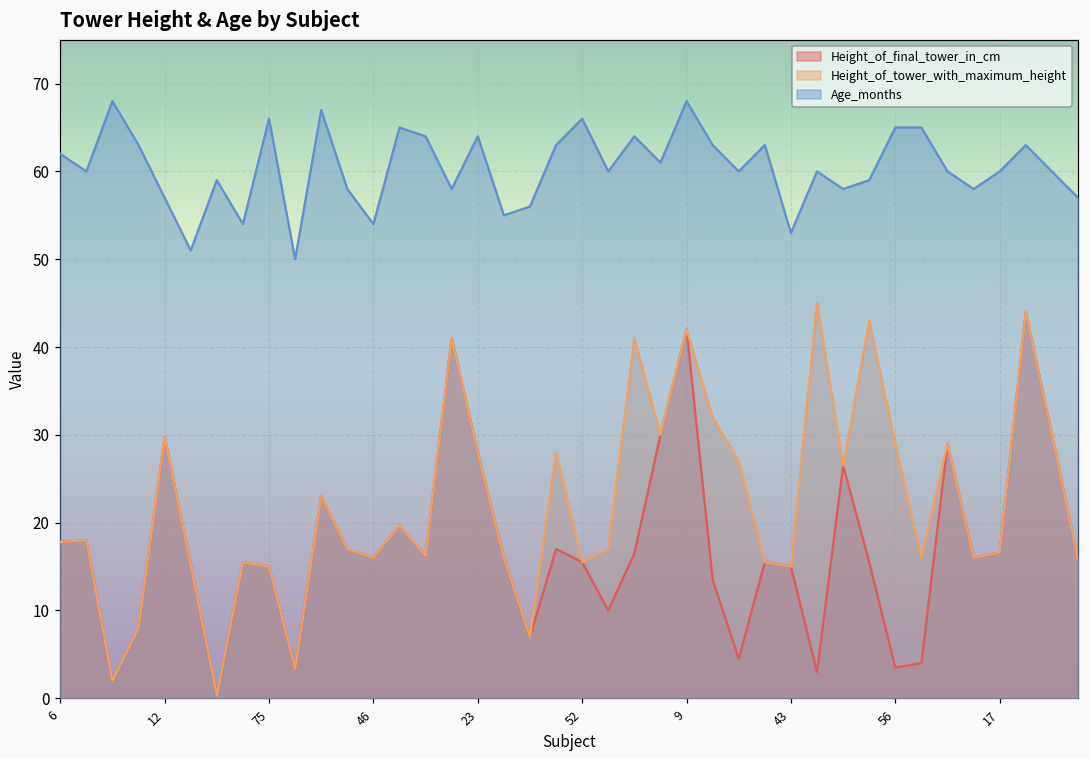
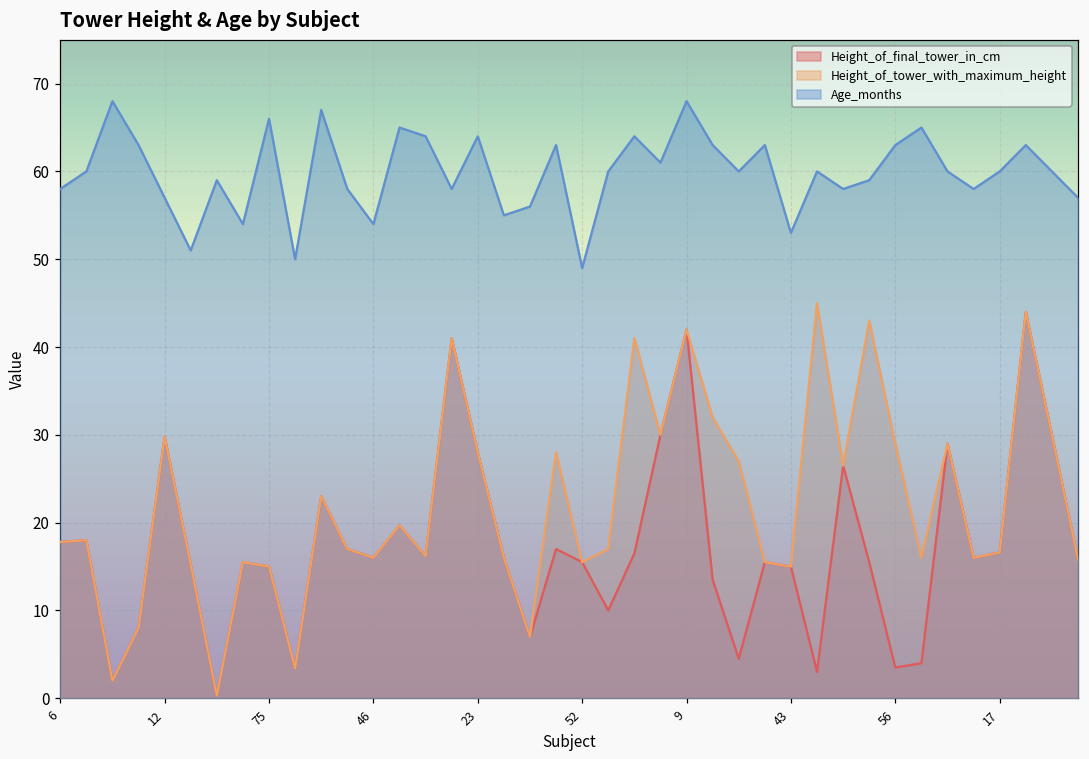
  {
    "Age_months": {
-     "6": 62,
+     "6": 58,
      "12": 57,
      "75": 66,
      "46": 54,
      "23": 64,
-     "52": 66,
+     "52": 49,
      "9": 68,
      "43": 53,
-     "56": 65,
+     "56": 63,
      "17": 60
    }
  }
